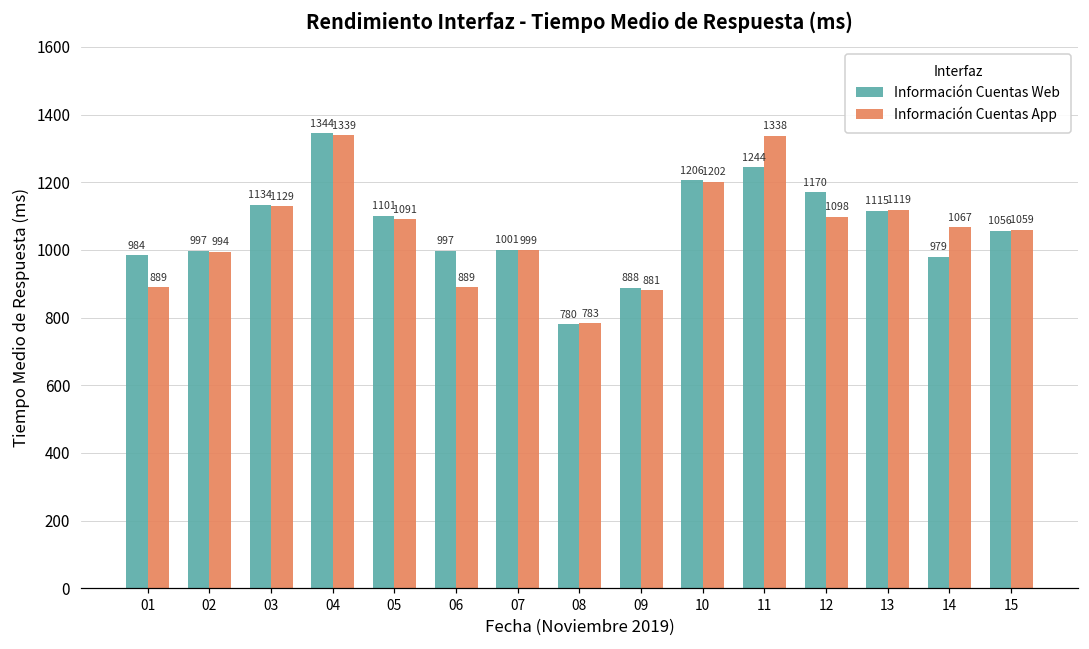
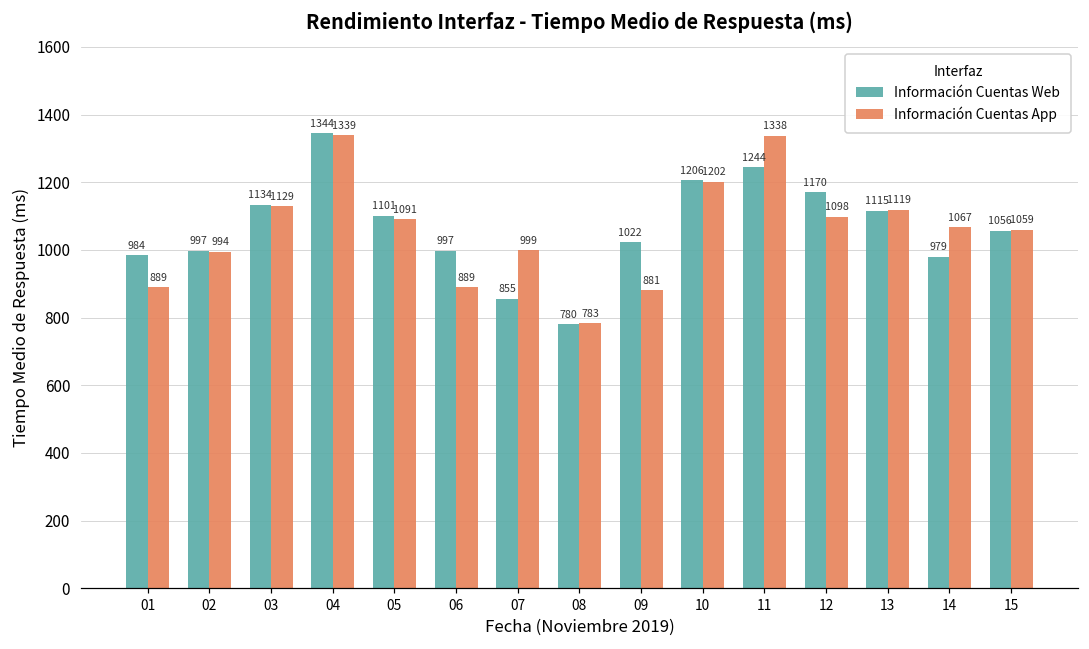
  {
    "Información Cuentas Web": {
      "01": 984,
      "02": 997,
      "03": 1134,
      "04": 1344,
      "05": 1101,
      "06": 997,
-     "07": 1001,
+     "07": 855,
      "08": 780,
-     "09": 888,
+     "09": 1022,
      "10": 1206,
      "11": 1244,
      "12": 1170,
      "13": 1115,
      "14": 979,
      "15": 1056
    },
    "Información Cuentas App": {
      "01": 889,
      "02": 994,
      "03": 1129,
      "04": 1339,
      "05": 1091,
      "06": 889,
      "07": 999,
      "08": 783,
      "09": 881,
      "10": 1202,
      "11": 1338,
      "12": 1098,
      "13": 1119,
      "14": 1067,
      "15": 1059
    }
  }
